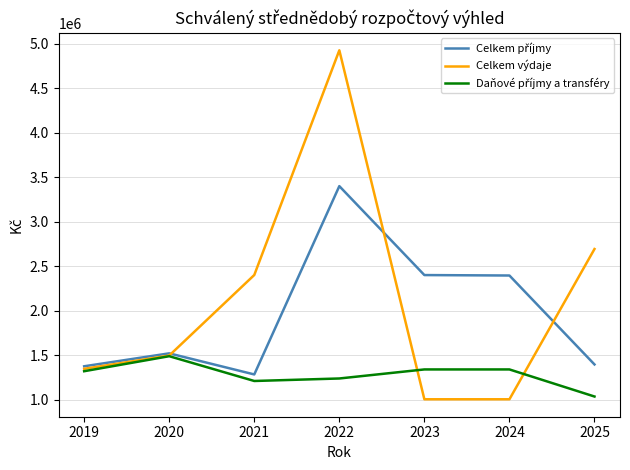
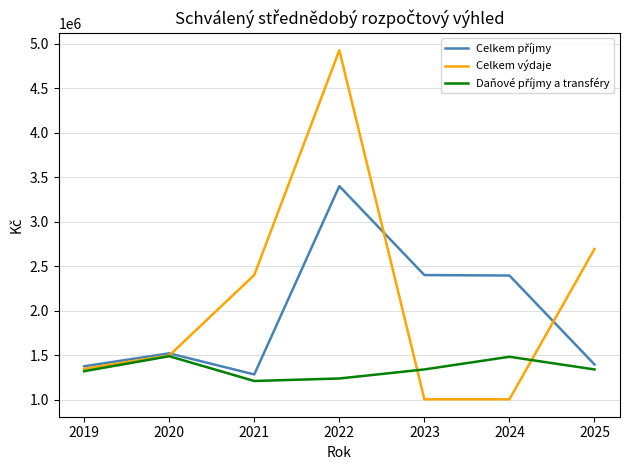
  {
    "Celkem příjmy": {
      "2021": 1300000,
      "2022": 3400000,
      "2023": 2400000,
      "2024": 2400000,
      "2025": 1400000
    },
    "Celkem výdaje": {
      "2021": 2400000,
      "2022": 4900000,
      "2023": 1000000,
      "2024": 1000000,
      "2025": 2700000
    },
    "Daňové příjmy a transféry": {
      "2021": 1200000,
      "2022": 1200000,
      "2023": 1300000,
-     "2024": 1300000,
-     "2025": 1000000
+     "2024": 1500000,
+     "2025": 1300000
    }
  }
